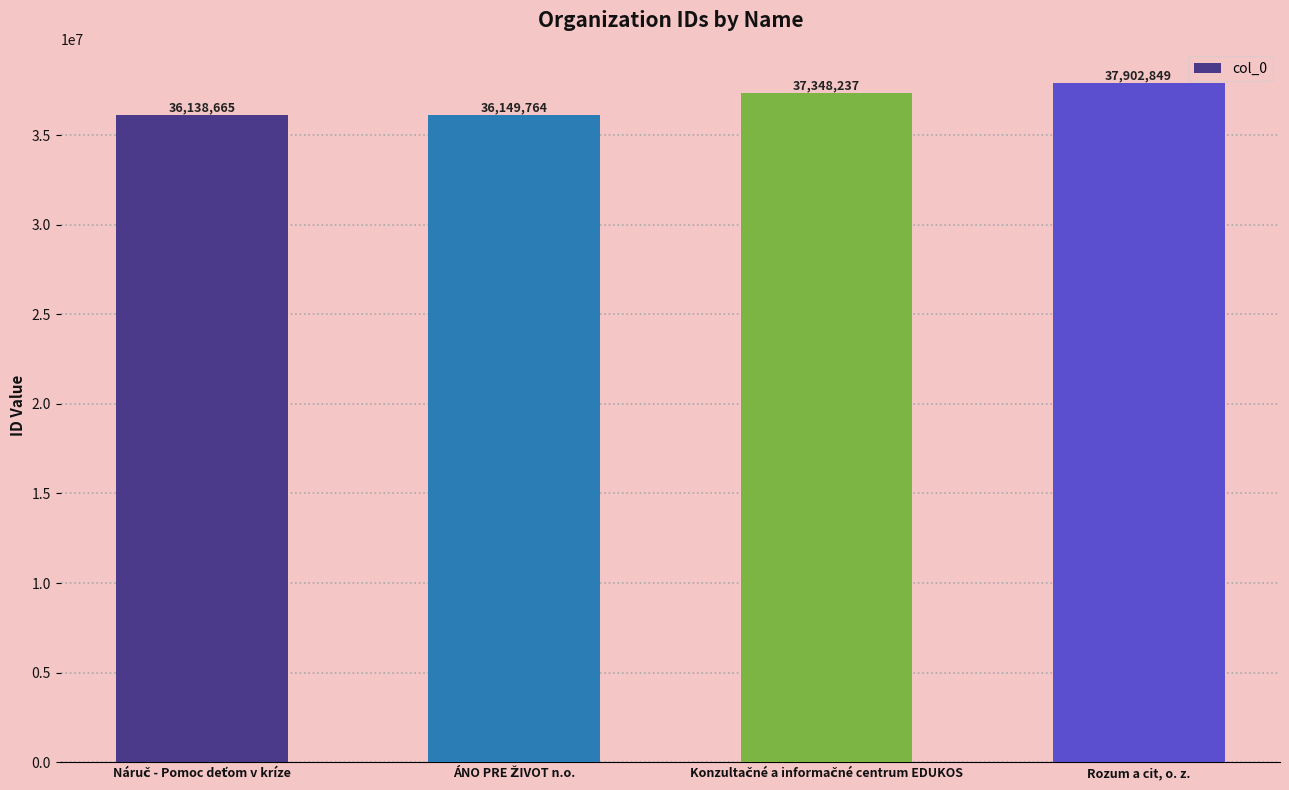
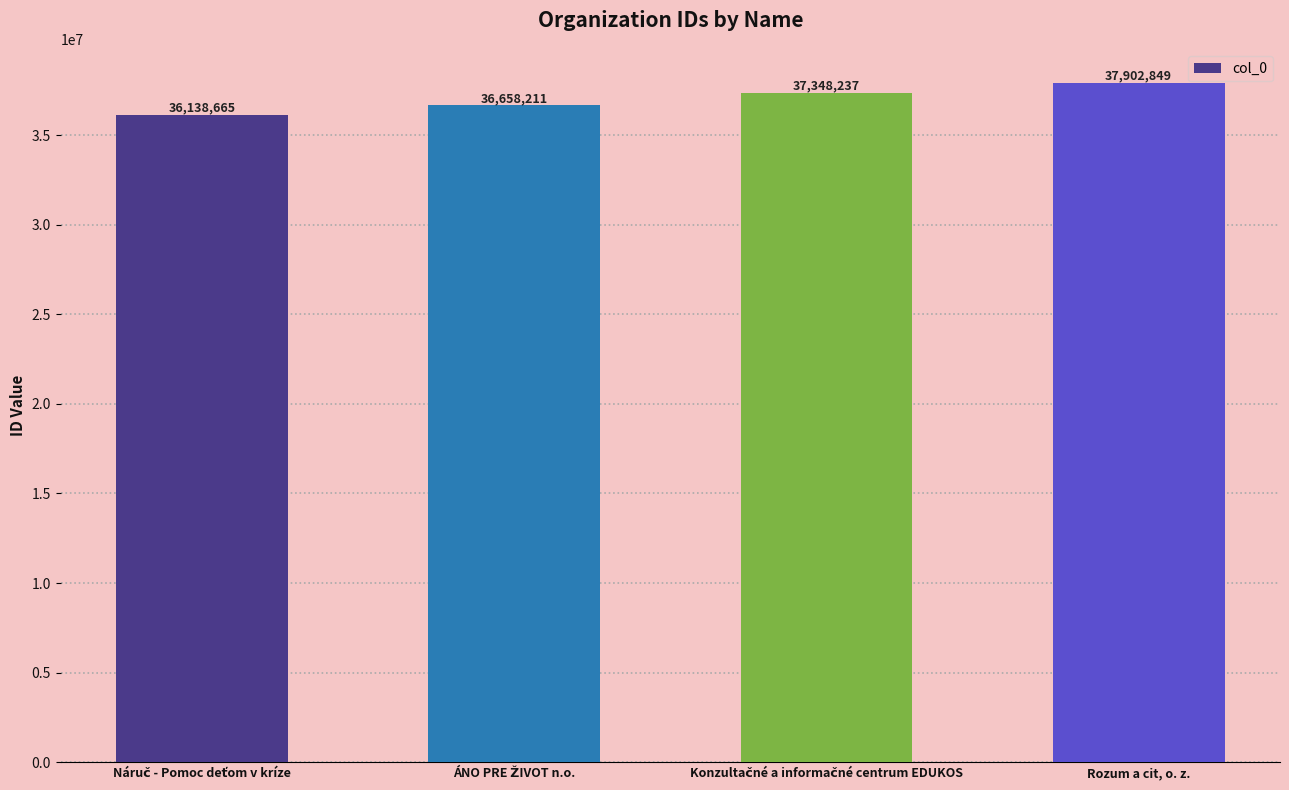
  {
    "Náruč - Pomoc deťom v kríze": "36,138,665",
-   "ÁNO PRE ŽIVOT n.o.": "36,149,764",
+   "ÁNO PRE ŽIVOT n.o.": "36,658,211",
    "Konzultačné a informačné centrum EDUKOS": "37,348,237",
    "Rozum a cit, o. z.": "37,902,849"
  }
